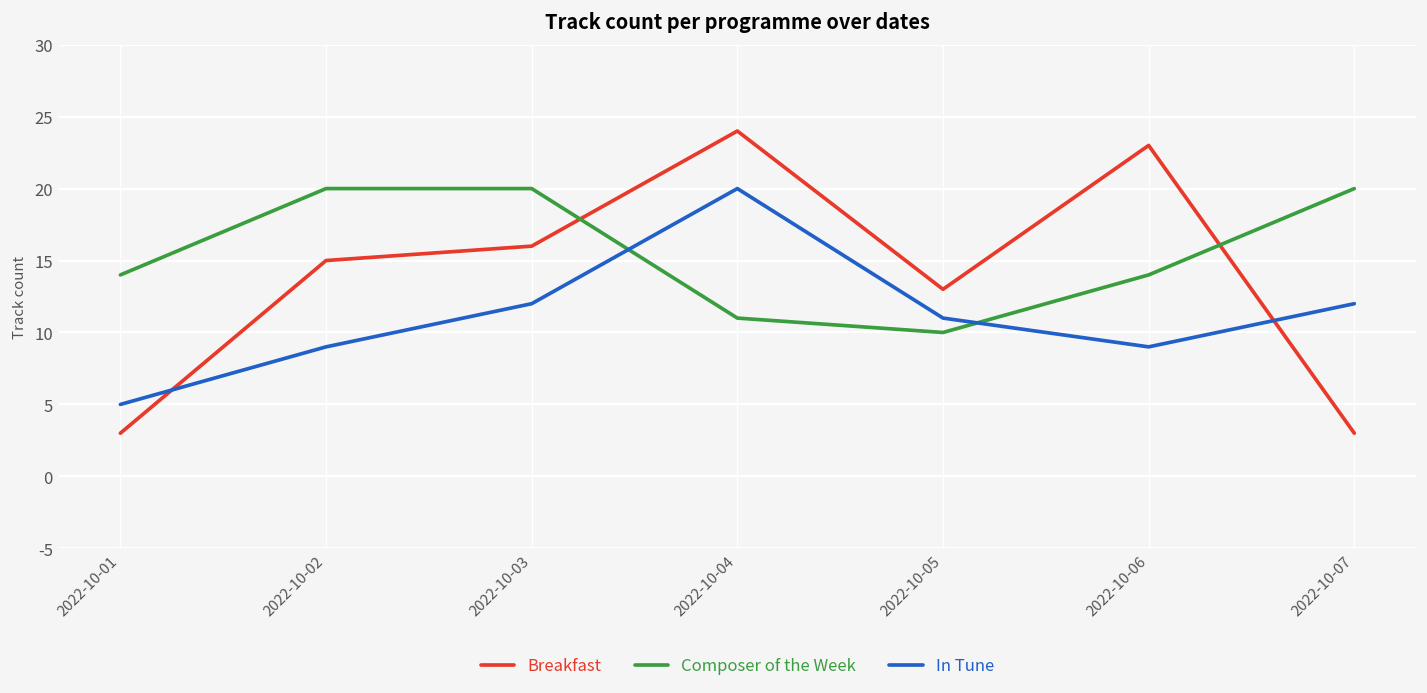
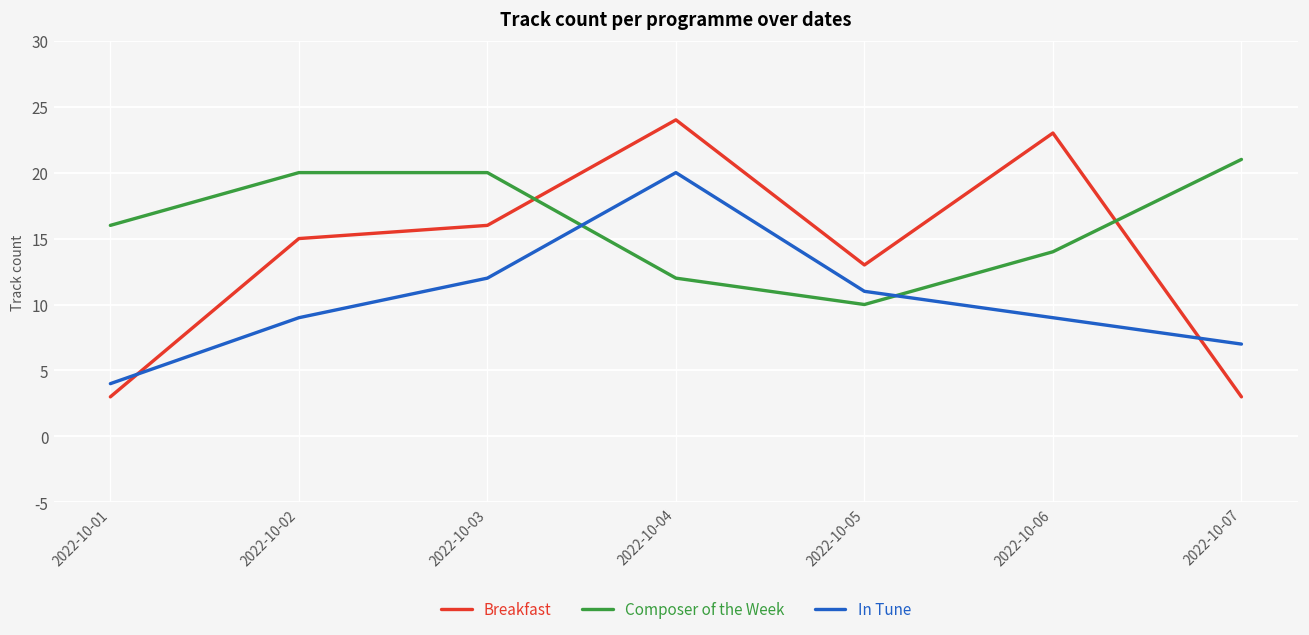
  {
    "Breakfast": {
      "2022-10-01": 3,
      "2022-10-02": 15,
      "2022-10-03": 16,
      "2022-10-04": 24,
      "2022-10-05": 13,
      "2022-10-06": 23,
      "2022-10-07": 3
    },
    "Composer of the Week": {
-     "2022-10-01": 14,
+     "2022-10-01": 16,
      "2022-10-02": 20,
      "2022-10-03": 20,
-     "2022-10-04": 11,
+     "2022-10-04": 12,
      "2022-10-05": 10,
      "2022-10-06": 14,
-     "2022-10-07": 20
+     "2022-10-07": 21
    },
    "In Tune": {
-     "2022-10-01": 5,
+     "2022-10-01": 4,
      "2022-10-02": 9,
      "2022-10-03": 12,
      "2022-10-04": 20,
      "2022-10-05": 11,
      "2022-10-06": 9,
-     "2022-10-07": 12
+     "2022-10-07": 7
    }
  }
